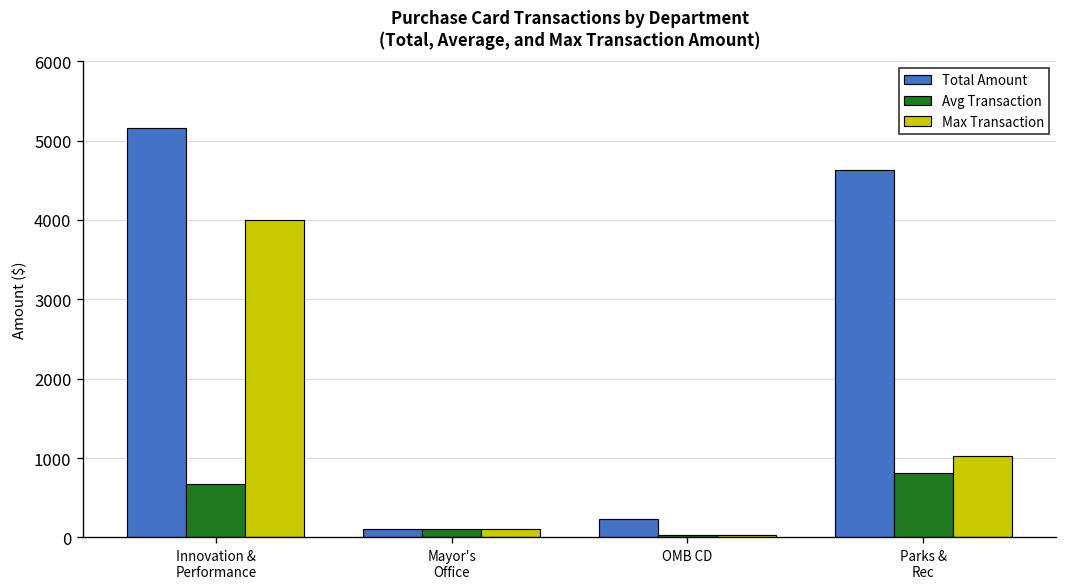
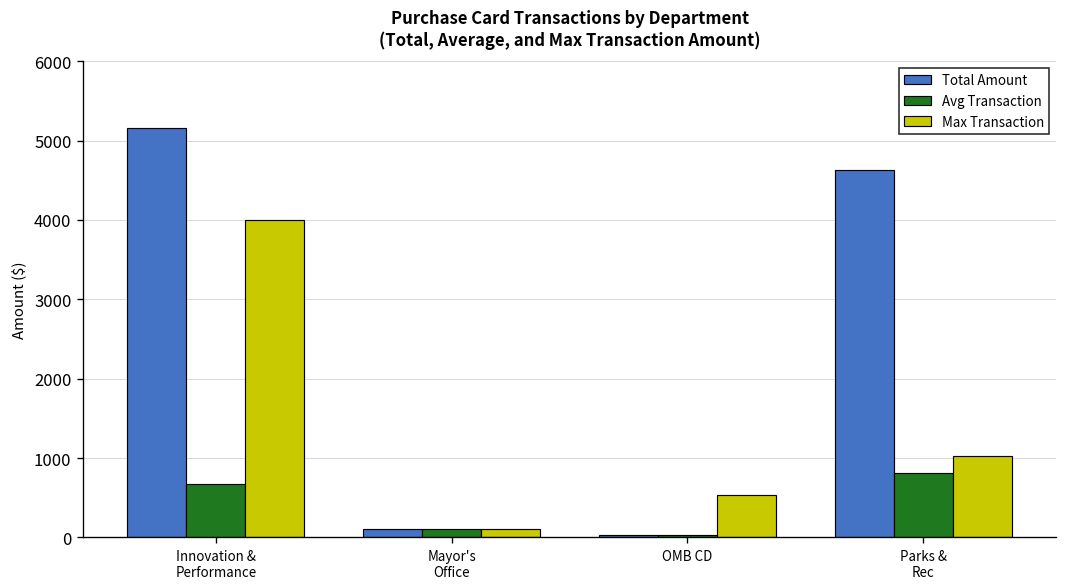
  {
    "Total Amount": {
      "Innovation & Performance": 5200,
      "Mayor's Office": 100,
-     "OMB CD": 200,
+     "OMB CD": 0,
      "Parks & Rec": 4600
    },
    "Avg Transaction": {
      "Innovation & Performance": 700,
      "Mayor's Office": 100,
      "Parks & Rec": 800
    },
    "Max Transaction": {
      "Innovation & Performance": 4000,
      "Mayor's Office": 100,
-     "OMB CD": 0,
+     "OMB CD": 500,
      "Parks & Rec": 1000
    }
  }
